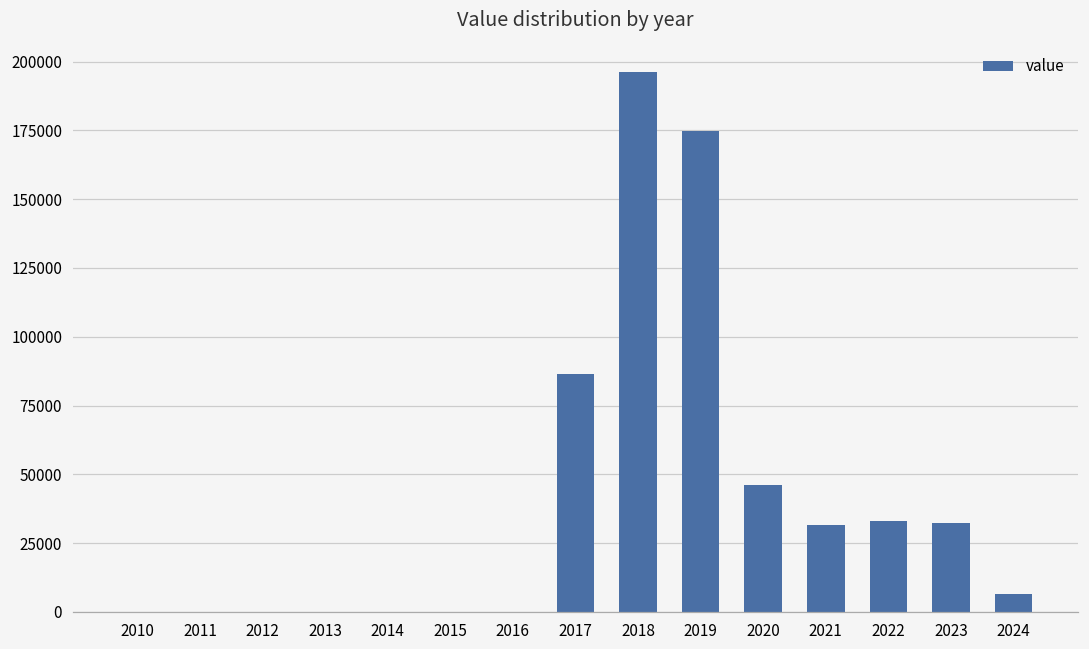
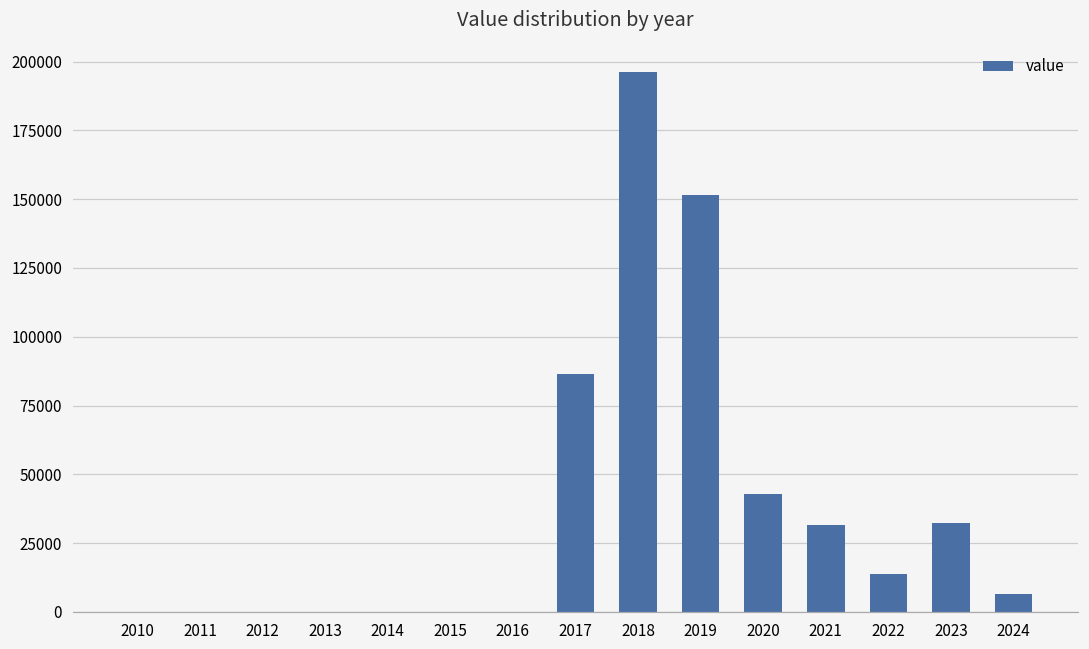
  {
    "2010": 0,
    "2011": 0,
    "2012": 0,
    "2013": 0,
    "2014": 0,
    "2015": 0,
    "2016": 0,
    "2017": 87000,
    "2018": 196000,
-   "2019": 175000,
-   "2020": 46000,
+   "2019": 151000,
+   "2020": 43000,
    "2021": 31000,
-   "2022": 33000,
+   "2022": 14000,
    "2023": 32000,
    "2024": 6000
  }
